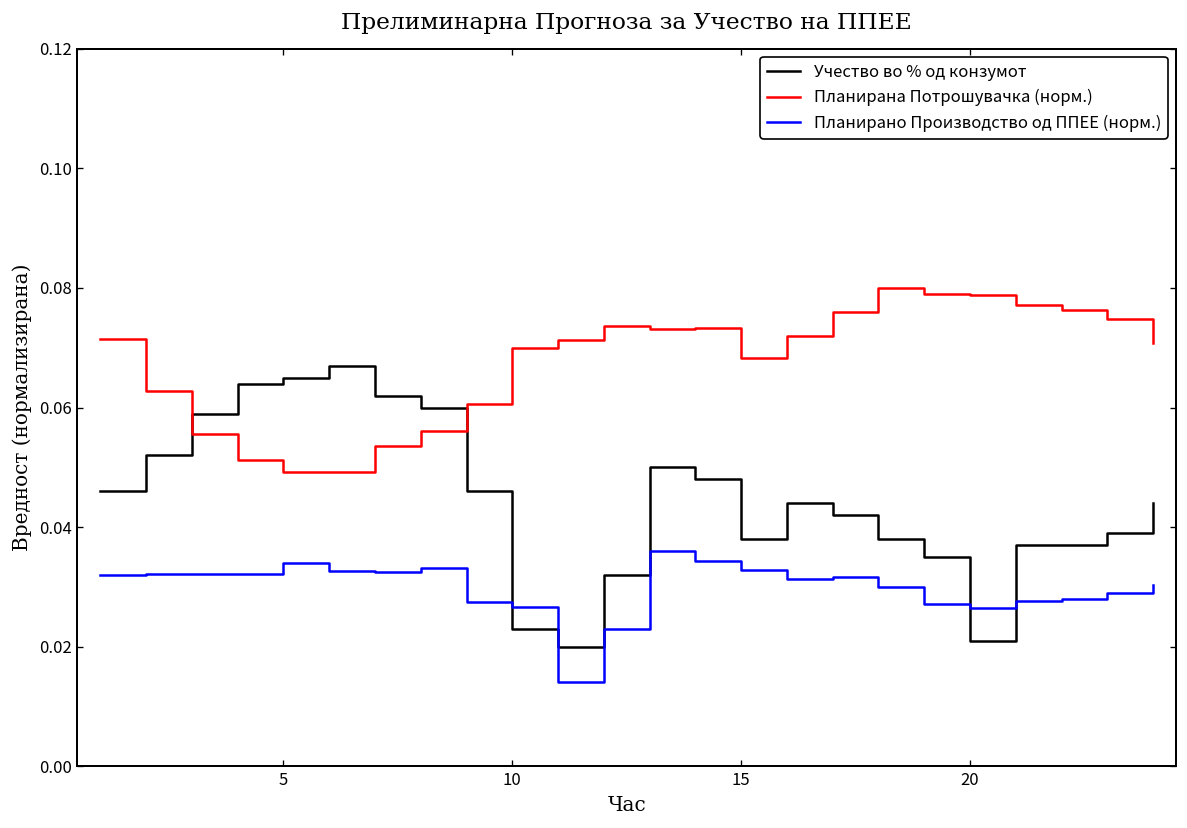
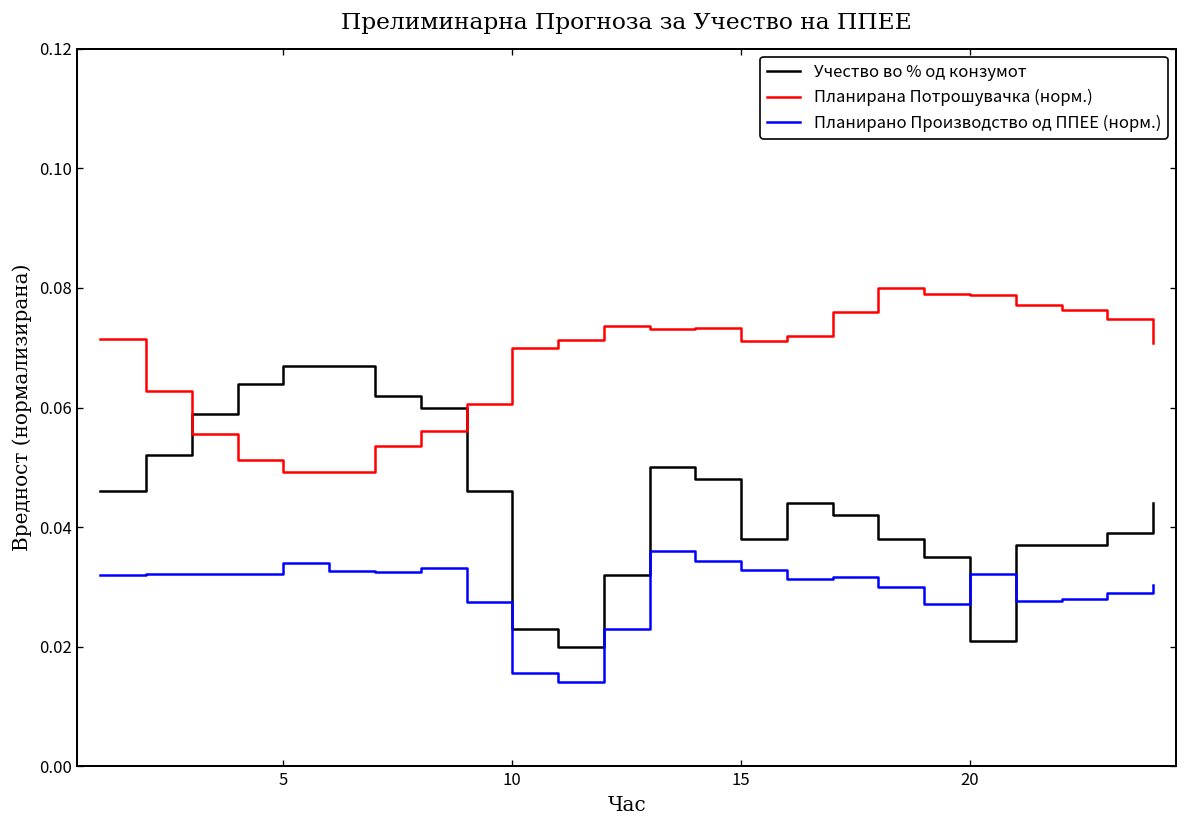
  {
    "Учество во % од конзумот": {
-     "5": 0.065,
+     "5": 0.067,
      "10": 0.023,
      "15": 0.038,
      "20": 0.021
    },
    "Планирана Потрошувачка (норм.)": {
      "5": 0.049,
      "10": 0.070,
-     "15": 0.068,
+     "15": 0.071,
      "20": 0.079
    },
    "Планирано Производство од ППЕЕ (норм.)": {
      "5": 0.034,
-     "10": 0.027,
+     "10": 0.016,
      "15": 0.033,
-     "20": 0.026
+     "20": 0.032
    }
  }
